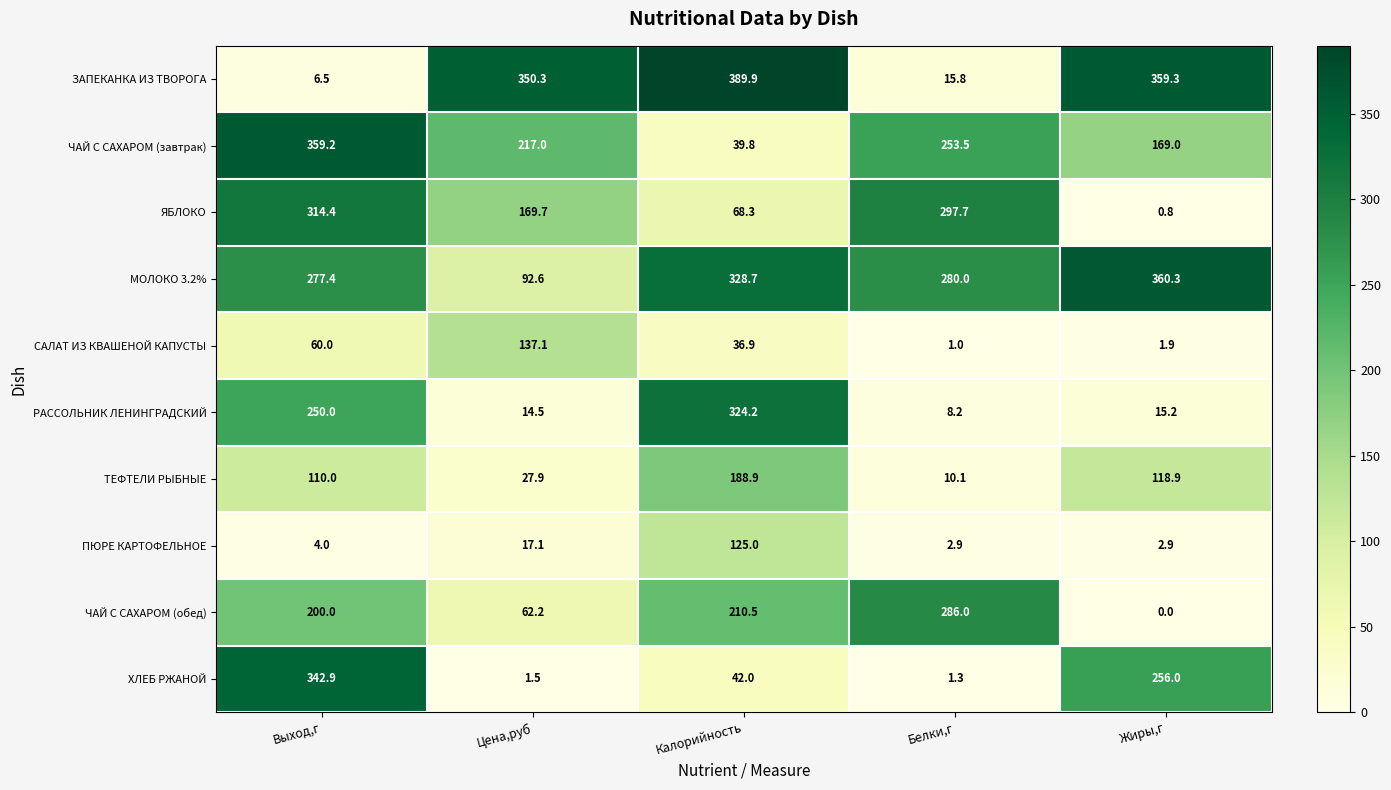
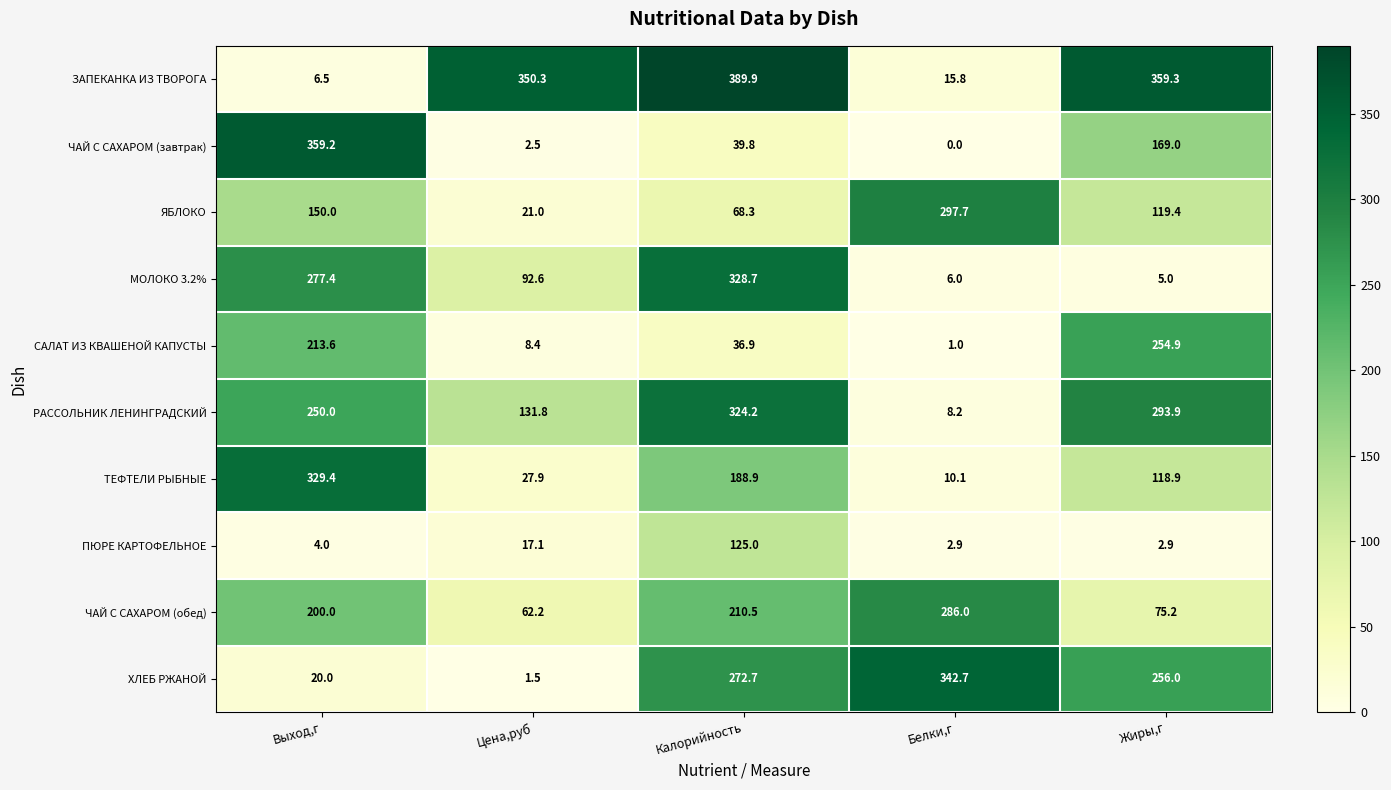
  {
    "ЗАПЕКАНКА ИЗ ТВОРОГА": {
      "Выход,г": 6.5,
      "Цена,руб": 350.3,
      "Калорийность": 389.9,
      "Белки,г": 15.8,
      "Жиры,г": 359.3
    },
    "ЧАЙ С САХАРОМ (завтрак)": {
      "Выход,г": 359.2,
-     "Цена,руб": 217.0,
+     "Цена,руб": 2.5,
      "Калорийность": 39.8,
-     "Белки,г": 253.5,
+     "Белки,г": 0.0,
      "Жиры,г": 169.0
    },
    "ЯБЛОКО": {
-     "Выход,г": 314.4,
-     "Цена,руб": 169.7,
+     "Выход,г": 150.0,
+     "Цена,руб": 21.0,
      "Калорийность": 68.3,
      "Белки,г": 297.7,
-     "Жиры,г": 0.8
+     "Жиры,г": 119.4
    },
    "МОЛОКО 3.2%": {
      "Выход,г": 277.4,
      "Цена,руб": 92.6,
      "Калорийность": 328.7,
-     "Белки,г": 280.0,
-     "Жиры,г": 360.3
+     "Белки,г": 6.0,
+     "Жиры,г": 5.0
    },
    "САЛАТ ИЗ КВАШЕНОЙ КАПУСТЫ": {
-     "Выход,г": 60.0,
-     "Цена,руб": 137.1,
+     "Выход,г": 213.6,
+     "Цена,руб": 8.4,
      "Калорийность": 36.9,
      "Белки,г": 1.0,
-     "Жиры,г": 1.9
+     "Жиры,г": 254.9
    },
    "РАССОЛЬНИК ЛЕНИНГРАДСКИЙ": {
      "Выход,г": 250.0,
-     "Цена,руб": 14.5,
+     "Цена,руб": 131.8,
      "Калорийность": 324.2,
      "Белки,г": 8.2,
-     "Жиры,г": 15.2
+     "Жиры,г": 293.9
    },
    "ТЕФТЕЛИ РЫБНЫЕ": {
-     "Выход,г": 110.0,
+     "Выход,г": 329.4,
      "Цена,руб": 27.9,
      "Калорийность": 188.9,
      "Белки,г": 10.1,
      "Жиры,г": 118.9
    },
    "ПЮРЕ КАРТОФЕЛЬНОЕ": {
      "Выход,г": 4.0,
      "Цена,руб": 17.1,
      "Калорийность": 125.0,
      "Белки,г": 2.9,
      "Жиры,г": 2.9
    },
    "ЧАЙ С САХАРОМ (обед)": {
      "Выход,г": 200.0,
      "Цена,руб": 62.2,
      "Калорийность": 210.5,
      "Белки,г": 286.0,
-     "Жиры,г": 0.0
+     "Жиры,г": 75.2
    },
    "ХЛЕБ РЖАНОЙ": {
-     "Выход,г": 342.9,
+     "Выход,г": 20.0,
      "Цена,руб": 1.5,
-     "Калорийность": 42.0,
-     "Белки,г": 1.3,
+     "Калорийность": 272.7,
+     "Белки,г": 342.7,
      "Жиры,г": 256.0
    }
  }
